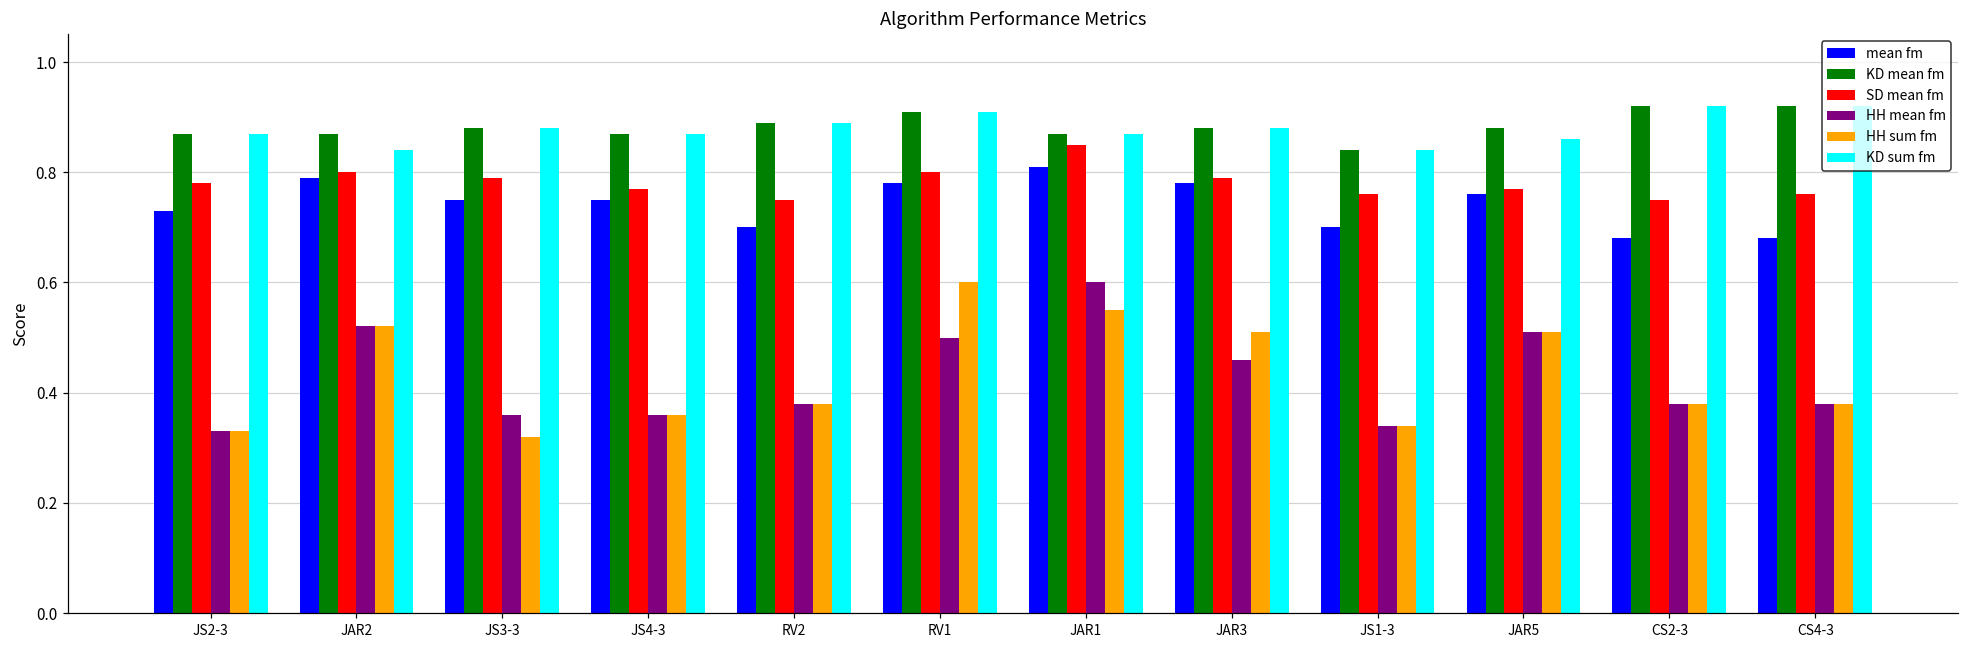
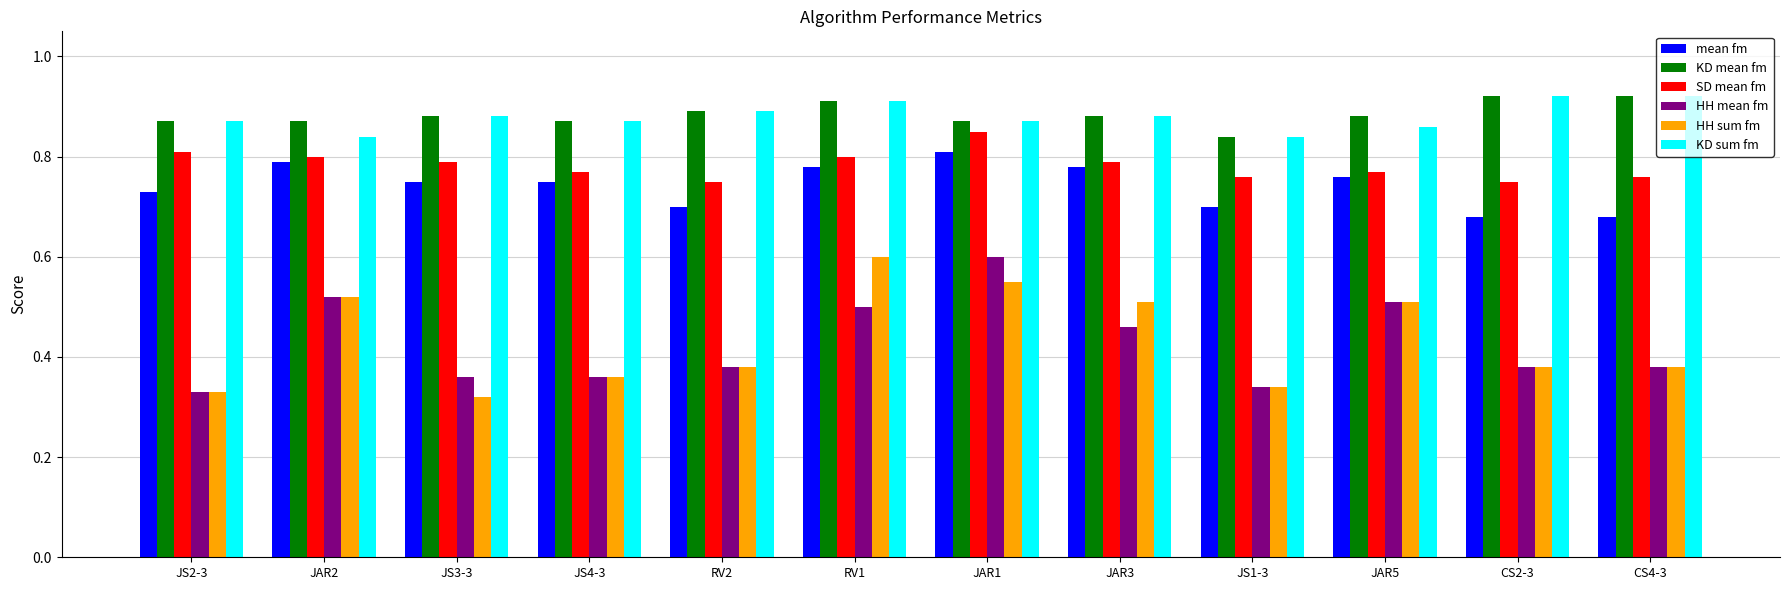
  {
    "mean fm": {
      "JS2-3": 0.73,
      "JAR2": 0.79,
      "JS3-3": 0.75,
      "JS4-3": 0.75,
      "RV2": 0.70,
      "RV1": 0.78,
      "JAR1": 0.81,
      "JAR3": 0.78,
      "JS1-3": 0.70,
      "JAR5": 0.76,
      "CS2-3": 0.68,
      "CS4-3": 0.68
    },
    "KD mean fm": {
      "JS2-3": 0.87,
      "JAR2": 0.87,
      "JS3-3": 0.88,
      "JS4-3": 0.87,
      "RV2": 0.89,
      "RV1": 0.91,
      "JAR1": 0.87,
      "JAR3": 0.88,
      "JS1-3": 0.84,
      "JAR5": 0.88,
      "CS2-3": 0.92,
      "CS4-3": 0.92
    },
    "SD mean fm": {
-     "JS2-3": 0.78,
+     "JS2-3": 0.81,
      "JAR2": 0.80,
      "JS3-3": 0.79,
      "JS4-3": 0.77,
      "RV2": 0.75,
      "RV1": 0.80,
      "JAR1": 0.85,
      "JAR3": 0.79,
      "JS1-3": 0.76,
      "JAR5": 0.77,
      "CS2-3": 0.75,
      "CS4-3": 0.76
    },
    "HH mean fm": {
      "JS2-3": 0.33,
      "JAR2": 0.52,
      "JS3-3": 0.36,
      "JS4-3": 0.36,
      "RV2": 0.38,
      "RV1": 0.50,
      "JAR1": 0.60,
      "JAR3": 0.46,
      "JS1-3": 0.34,
      "JAR5": 0.51,
      "CS2-3": 0.38,
      "CS4-3": 0.38
    },
    "HH sum fm": {
      "JS2-3": 0.33,
      "JAR2": 0.52,
      "JS3-3": 0.32,
      "JS4-3": 0.36,
      "RV2": 0.38,
      "RV1": 0.60,
      "JAR1": 0.55,
      "JAR3": 0.51,
      "JS1-3": 0.34,
      "JAR5": 0.51,
      "CS2-3": 0.38,
      "CS4-3": 0.38
    },
    "KD sum fm": {
      "JS2-3": 0.87,
      "JAR2": 0.84,
      "JS3-3": 0.88,
      "JS4-3": 0.87,
      "RV2": 0.89,
      "RV1": 0.91,
      "JAR1": 0.87,
      "JAR3": 0.88,
      "JS1-3": 0.84,
      "JAR5": 0.86,
      "CS2-3": 0.92
    }
  }
